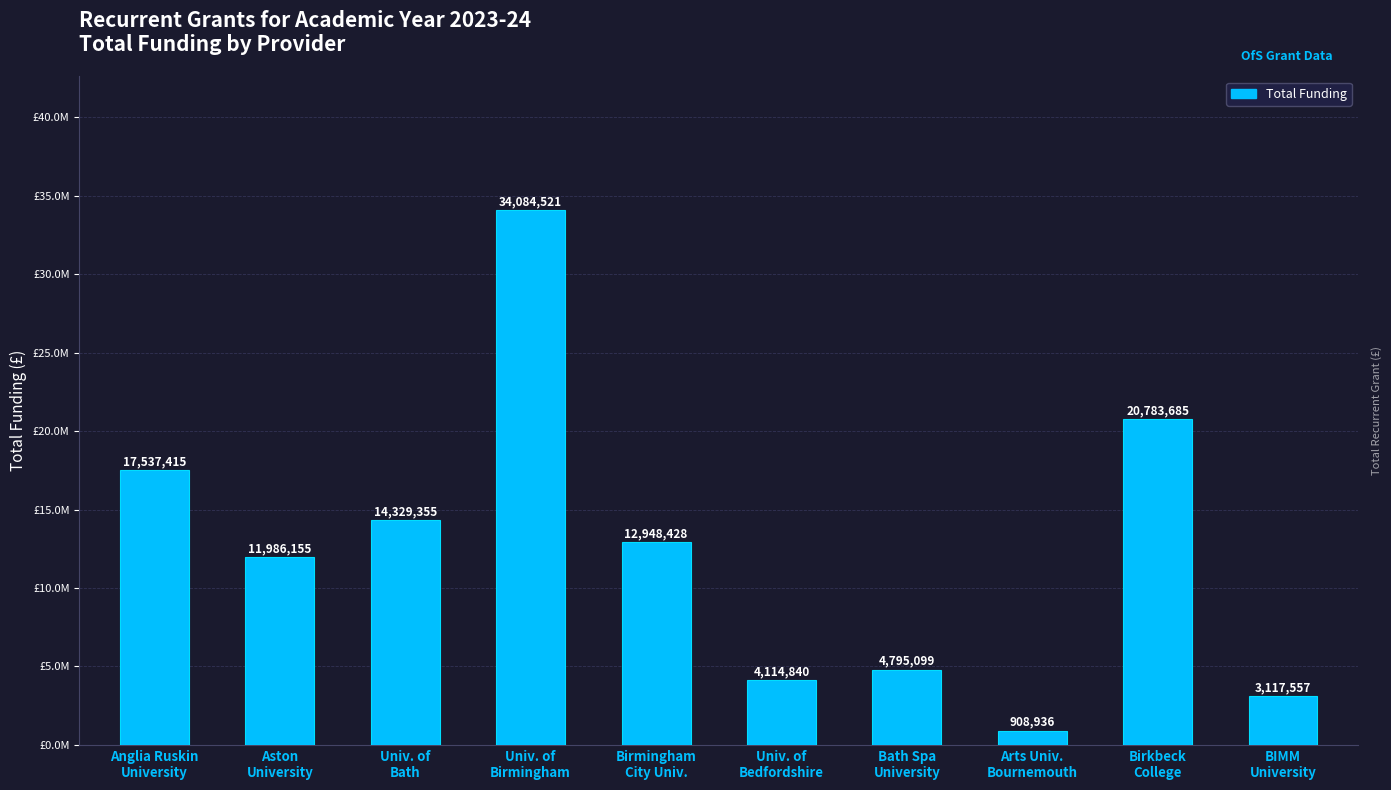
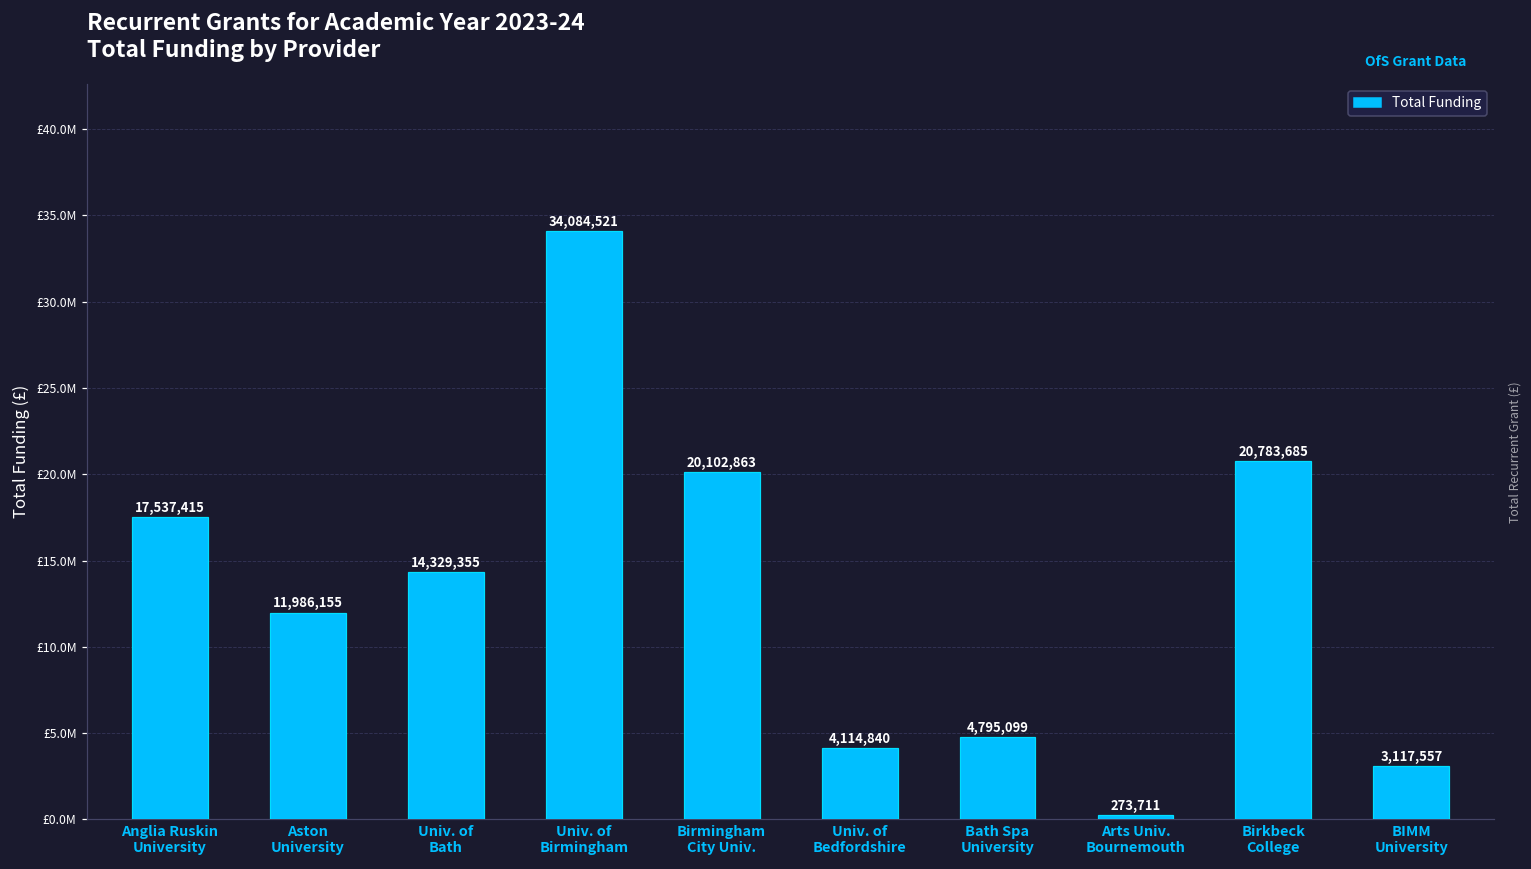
  {
    "Anglia Ruskin University": "17,537,415",
    "Aston University": "11,986,155",
    "Univ. of Bath": "14,329,355",
    "Univ. of Birmingham": "34,084,521",
-   "Birmingham City Univ.": "12,948,428",
+   "Birmingham City Univ.": "20,102,863",
    "Univ. of Bedfordshire": "4,114,840",
    "Bath Spa University": "4,795,099",
-   "Arts Univ. Bournemouth": "908,936",
+   "Arts Univ. Bournemouth": "273,711",
    "Birkbeck College": "20,783,685",
    "BIMM University": "3,117,557"
  }
